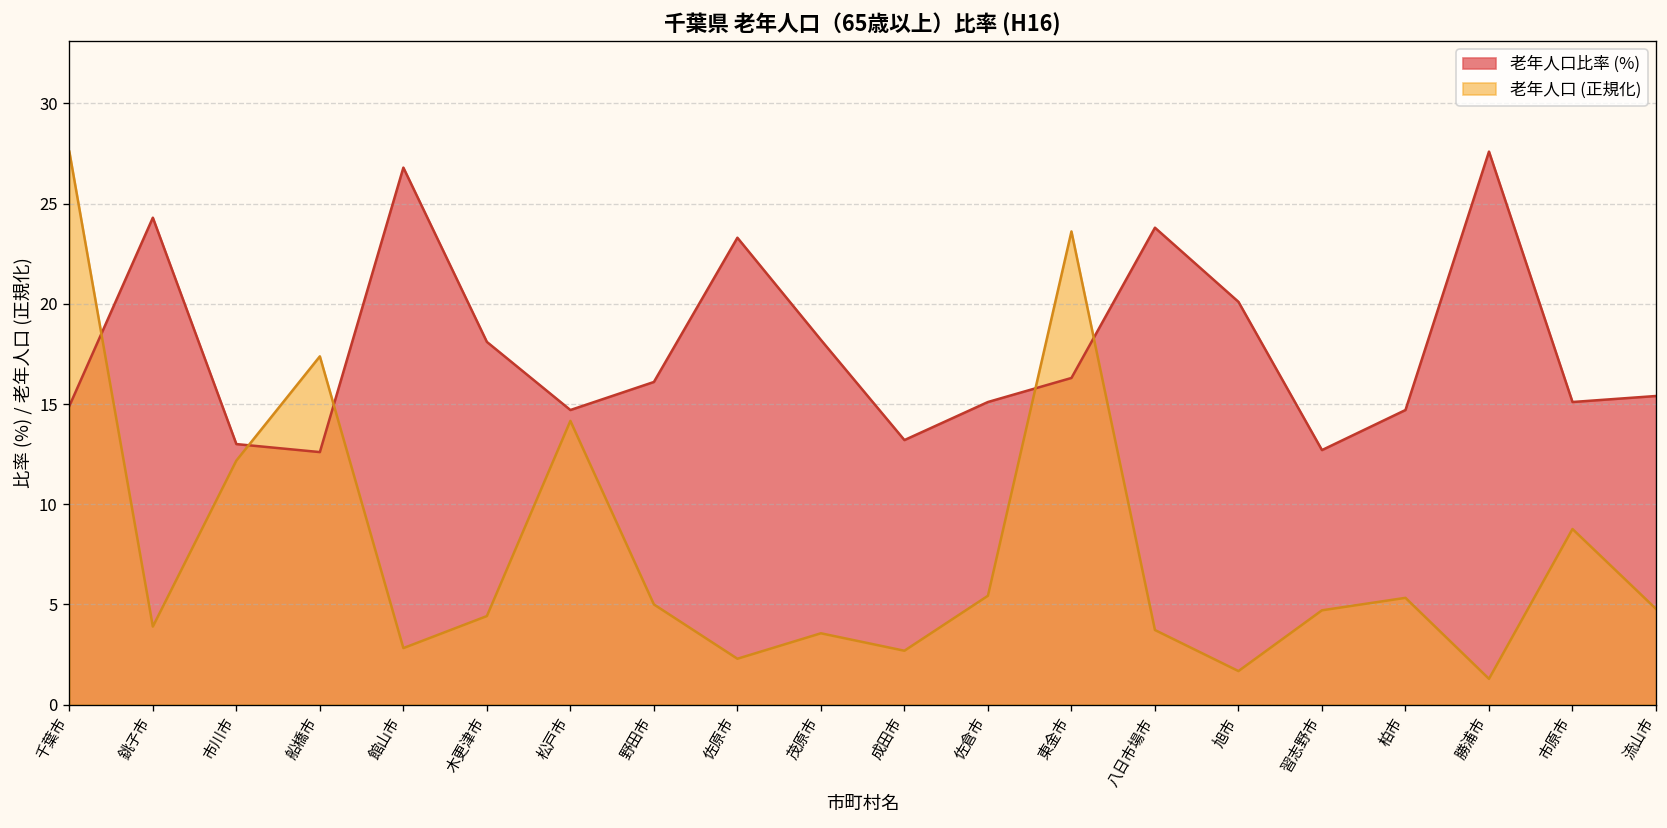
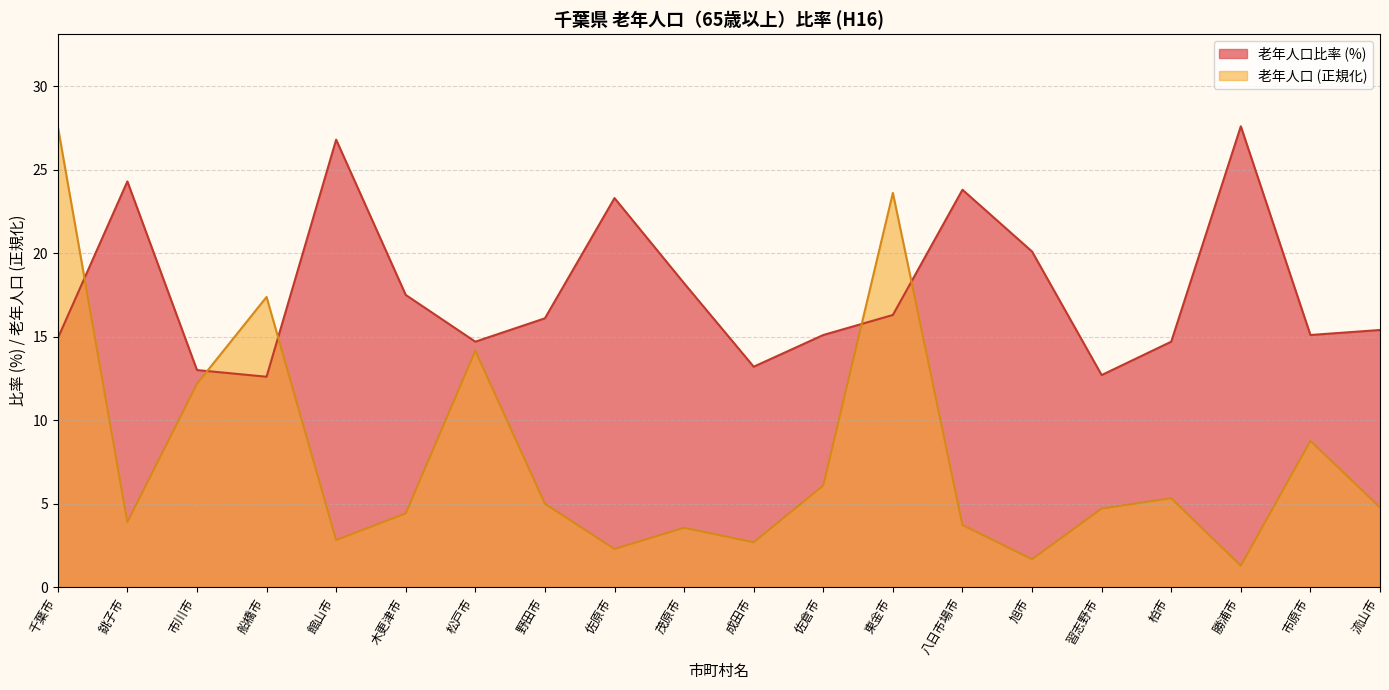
  {
    "老年人口比率 (%)": {
      "千葉市": 14.9,
      "銚子市": 24.3,
      "市川市": 13.0,
      "船橋市": 12.6,
      "館山市": 26.8,
-     "木更津市": 18.1,
+     "木更津市": 17.5,
      "松戸市": 14.7,
      "野田市": 16.1,
      "佐原市": 23.3,
      "茂原市": 18.2,
      "成田市": 13.2,
      "佐倉市": 15.1,
      "東金市": 16.3,
      "八日市場市": 23.8,
      "旭市": 20.1,
      "習志野市": 12.7,
      "柏市": 14.7,
      "勝浦市": 27.6,
      "市原市": 15.1,
      "流山市": 15.4
    },
    "老年人口 (正規化)": {
      "千葉市": 27.6,
      "銚子市": 3.9,
      "市川市": 12.2,
      "船橋市": 17.4,
      "館山市": 2.8,
      "木更津市": 4.4,
      "松戸市": 14.2,
      "野田市": 5.0,
      "佐原市": 2.3,
      "茂原市": 3.6,
      "成田市": 2.7,
-     "佐倉市": 5.4,
+     "佐倉市": 6.1,
      "東金市": 23.6,
      "八日市場市": 3.7,
      "旭市": 1.7,
      "習志野市": 4.7,
      "柏市": 5.3,
      "勝浦市": 1.3,
      "市原市": 8.8,
      "流山市": 4.8
    }
  }
